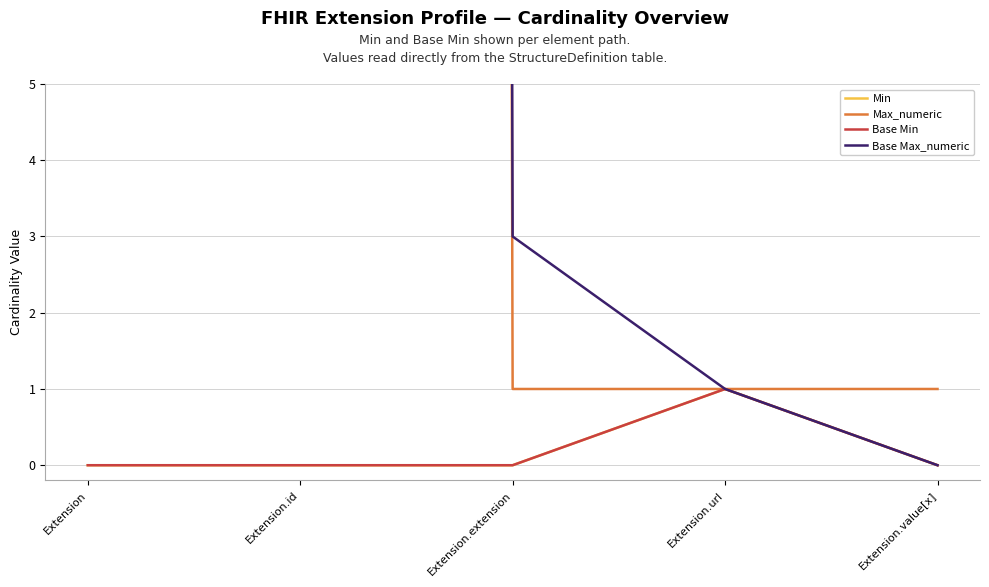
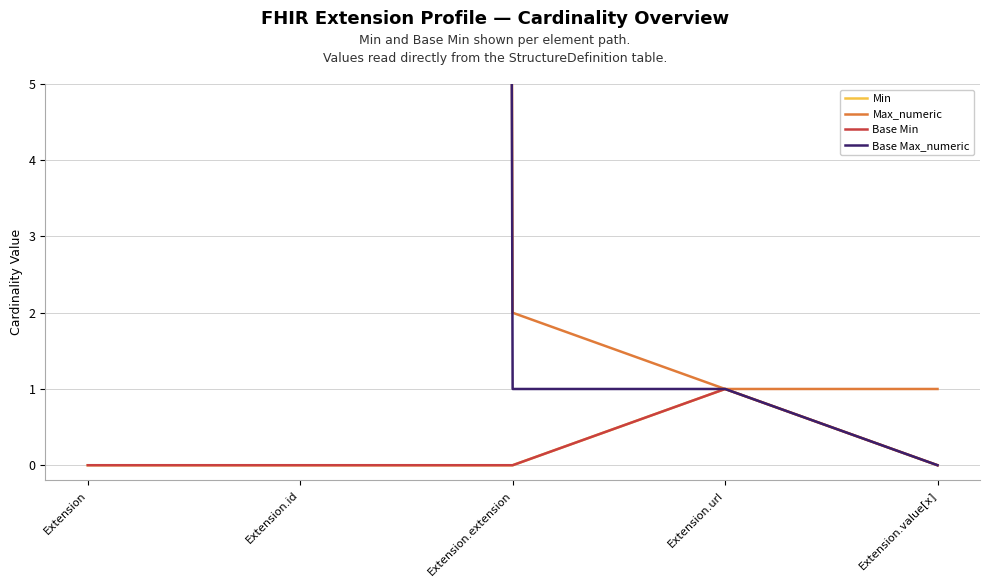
  {
    "Base Min": {
      "Extension": 0,
      "Extension.id": 0,
      "Extension.extension": 0
    },
    "Max_numeric": {
-     "Extension.extension": 1,
+     "Extension.extension": 2,
      "Extension.value[x]": 1
    },
    "Base Max_numeric": {
-     "Extension.extension": 3
+     "Extension.extension": 1
    }
  }
